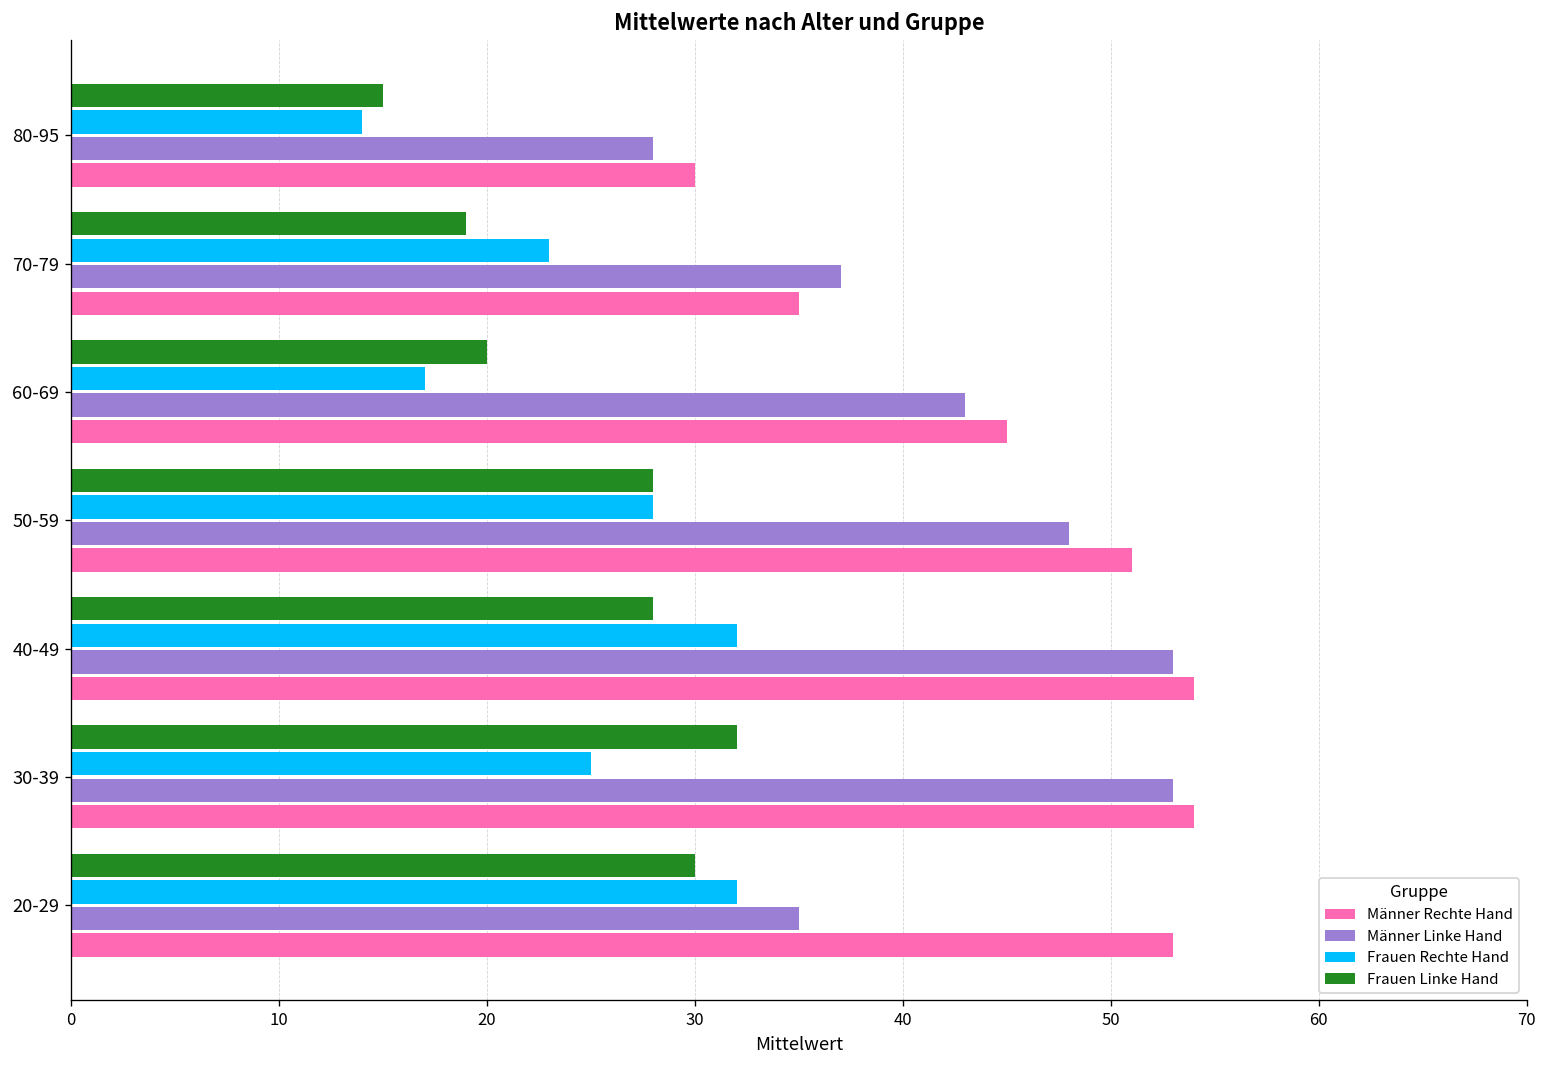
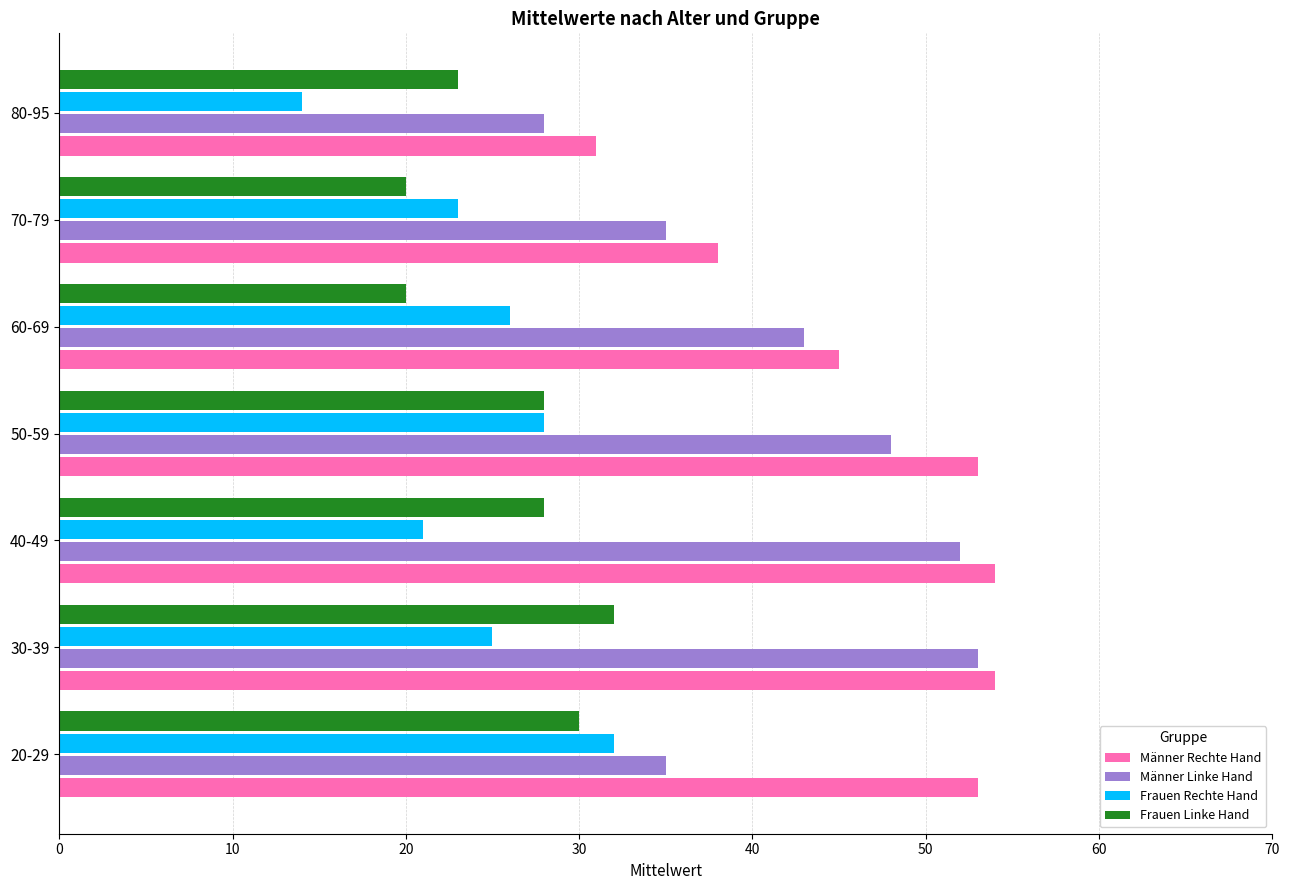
  {
    "Männer Rechte Hand": {
-     "80-95": 30,
-     "70-79": 35,
+     "80-95": 31,
+     "70-79": 38,
      "60-69": 45,
-     "50-59": 51,
+     "50-59": 53,
      "40-49": 54,
      "30-39": 54,
      "20-29": 53
    },
    "Männer Linke Hand": {
      "80-95": 28,
-     "70-79": 37,
+     "70-79": 35,
      "60-69": 43,
      "50-59": 48,
-     "40-49": 53,
+     "40-49": 52,
      "30-39": 53,
      "20-29": 35
    },
    "Frauen Rechte Hand": {
      "80-95": 14,
      "70-79": 23,
-     "60-69": 17,
+     "60-69": 26,
      "50-59": 28,
-     "40-49": 32,
+     "40-49": 21,
      "30-39": 25,
      "20-29": 32
    },
    "Frauen Linke Hand": {
-     "80-95": 15,
-     "70-79": 19,
+     "80-95": 23,
+     "70-79": 20,
      "60-69": 20,
      "50-59": 28,
      "40-49": 28,
      "30-39": 32,
      "20-29": 30
    }
  }
